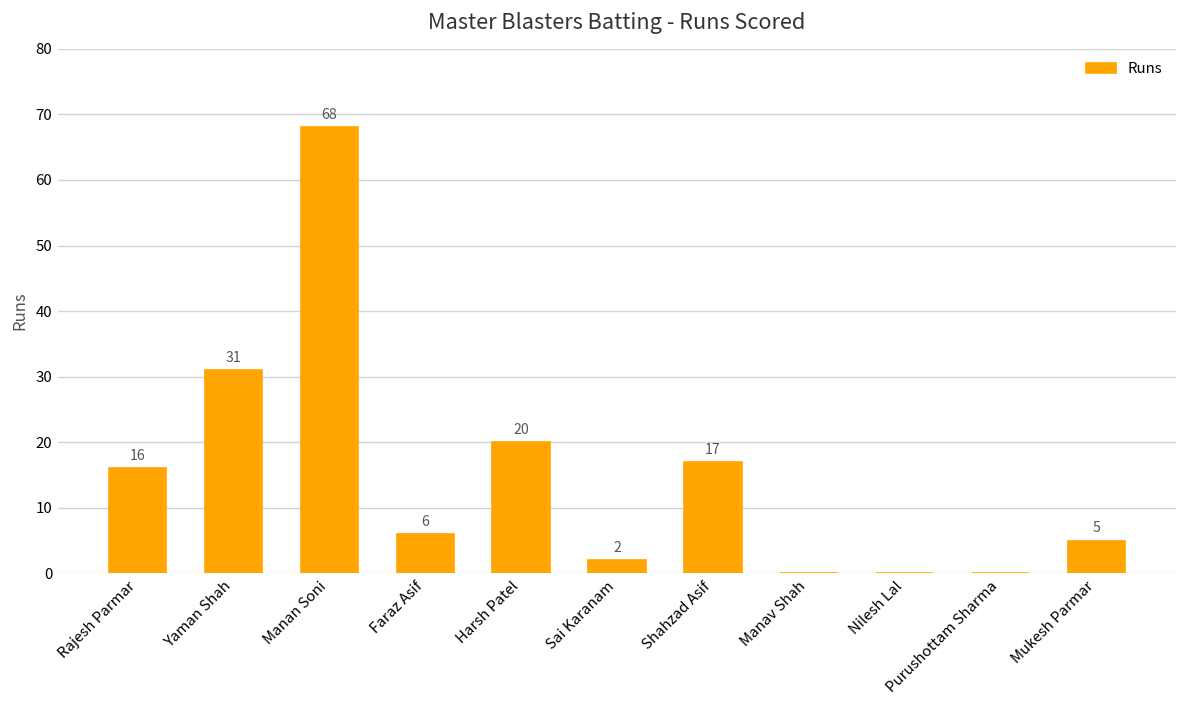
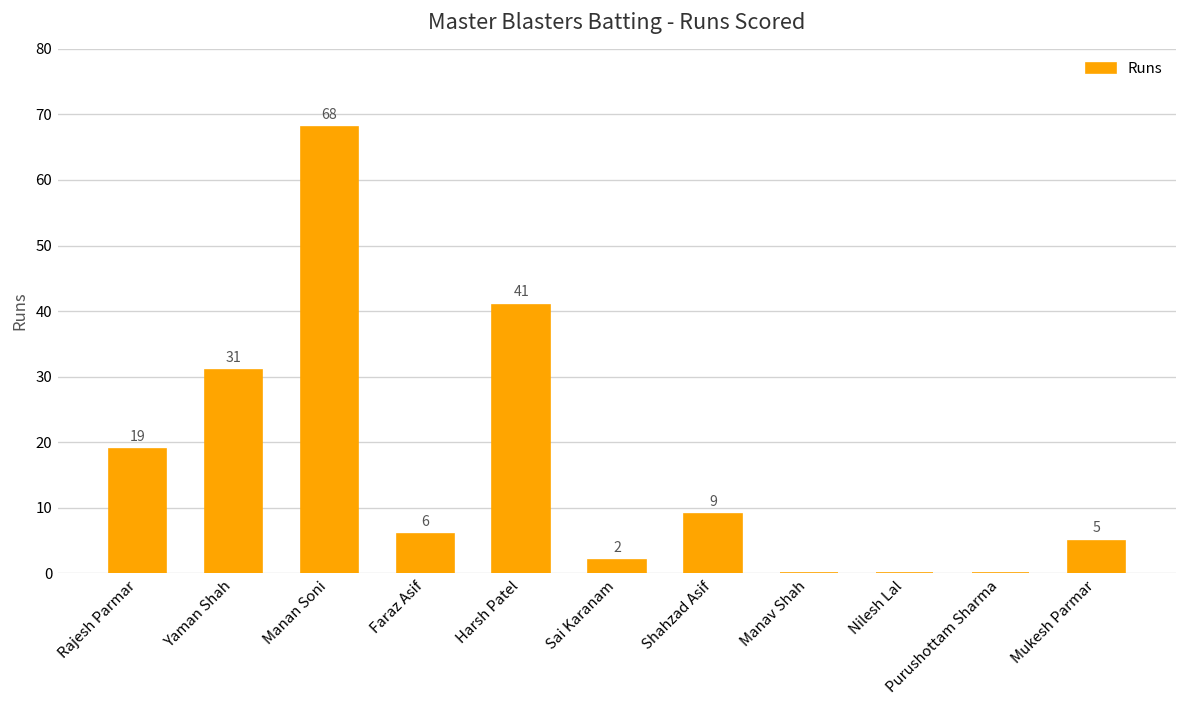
  {
-   "Rajesh Parmar": 16,
+   "Rajesh Parmar": 19,
    "Yaman Shah": 31,
    "Manan Soni": 68,
    "Faraz Asif": 6,
-   "Harsh Patel": 20,
+   "Harsh Patel": 41,
    "Sai Karanam": 2,
-   "Shahzad Asif": 17,
+   "Shahzad Asif": 9,
    "Mukesh Parmar": 5
  }
